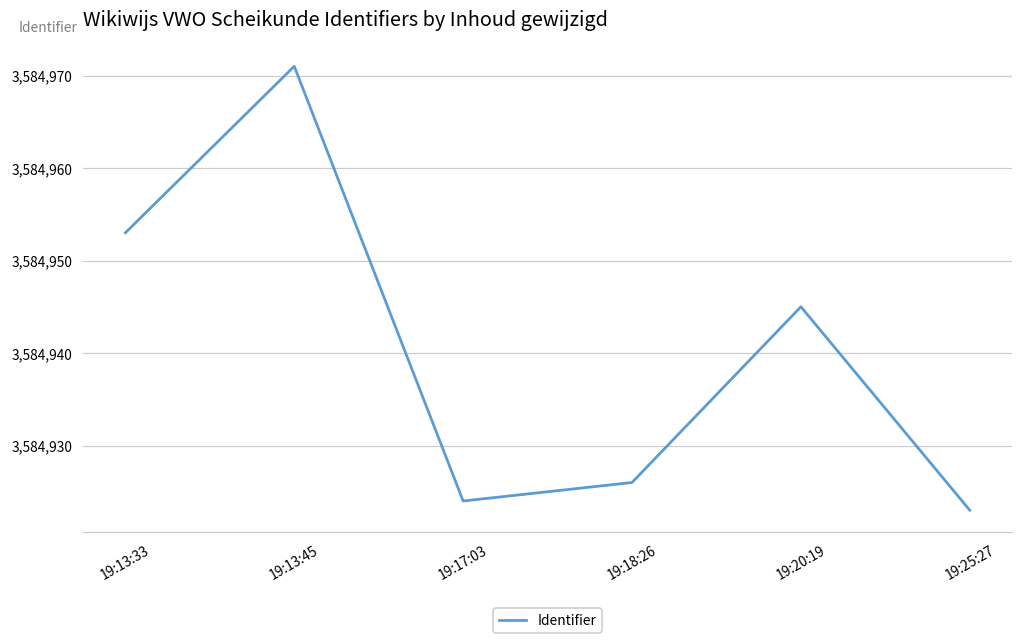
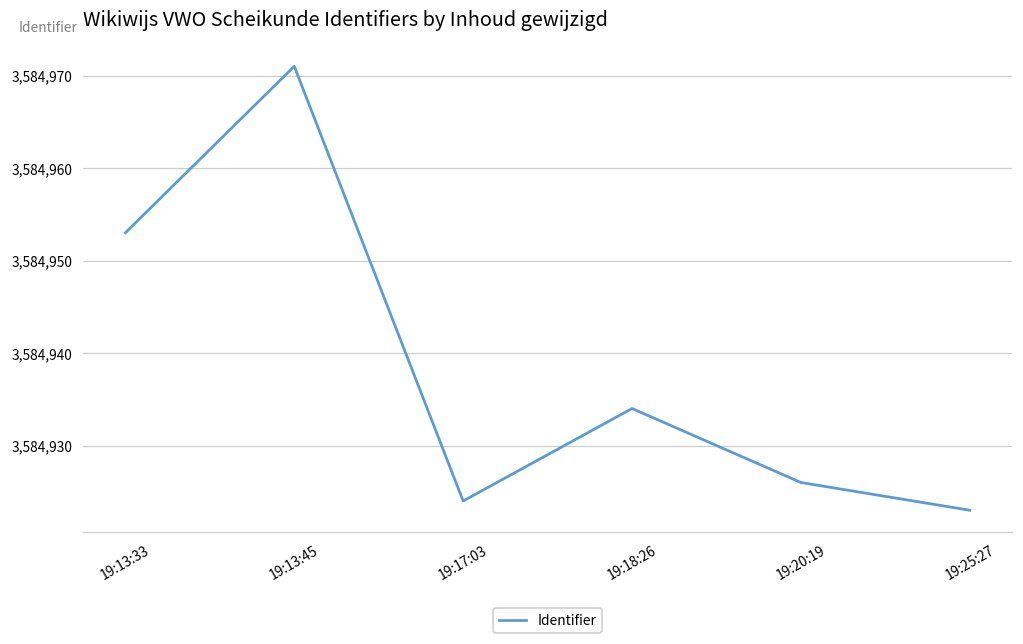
  {
    "19:13:33": "3,584,953",
    "19:13:45": "3,584,971",
    "19:17:03": "3,584,924",
-   "19:18:26": "3,584,926",
-   "19:20:19": "3,584,945",
+   "19:18:26": "3,584,934",
+   "19:20:19": "3,584,926",
    "19:25:27": "3,584,923"
  }
